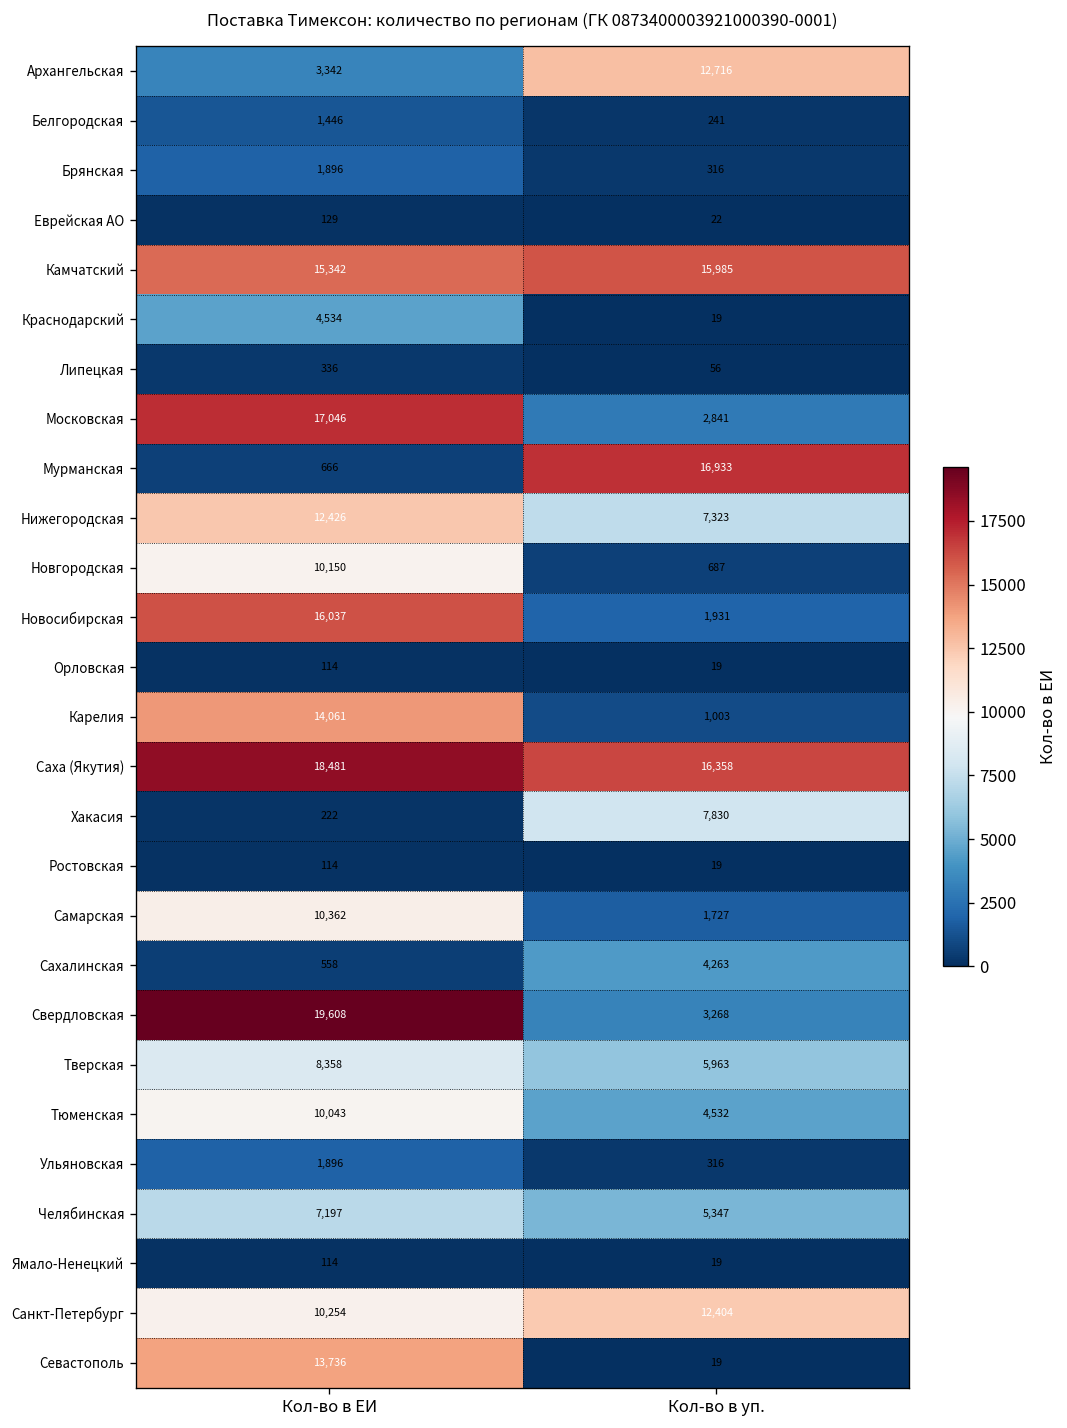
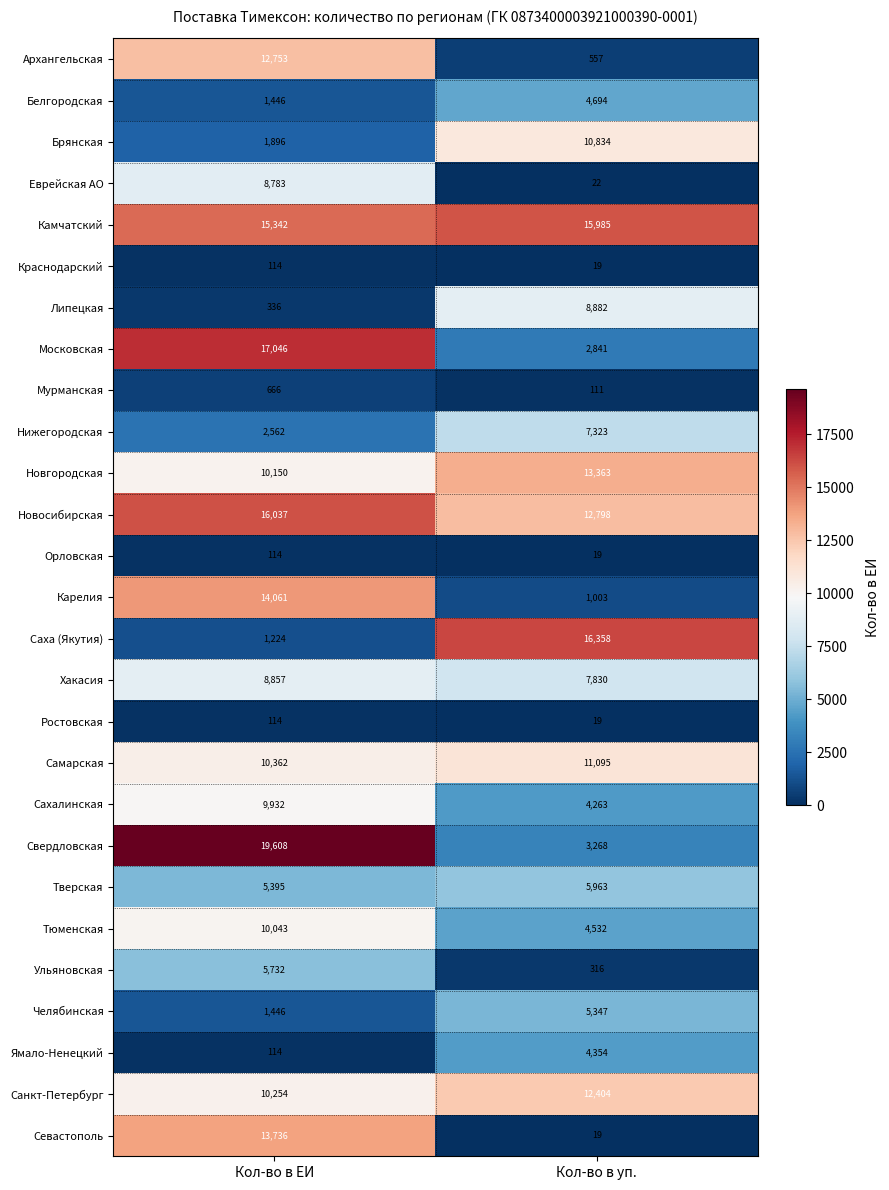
  {
    "Архангельская": {
-     "Кол-во в ЕИ": "3,342",
-     "Кол-во в уп.": "12,716"
+     "Кол-во в ЕИ": "12,753",
+     "Кол-во в уп.": "557"
    },
    "Белгородская": {
      "Кол-во в ЕИ": "1,446",
-     "Кол-во в уп.": "241"
+     "Кол-во в уп.": "4,694"
    },
    "Брянская": {
      "Кол-во в ЕИ": "1,896",
-     "Кол-во в уп.": "316"
+     "Кол-во в уп.": "10,834"
    },
    "Еврейская АО": {
-     "Кол-во в ЕИ": "129",
+     "Кол-во в ЕИ": "8,783",
      "Кол-во в уп.": "22"
    },
    "Камчатский": {
      "Кол-во в ЕИ": "15,342",
      "Кол-во в уп.": "15,985"
    },
    "Краснодарский": {
-     "Кол-во в ЕИ": "4,534",
+     "Кол-во в ЕИ": "114",
      "Кол-во в уп.": "19"
    },
    "Липецкая": {
      "Кол-во в ЕИ": "336",
-     "Кол-во в уп.": "56"
+     "Кол-во в уп.": "8,882"
    },
    "Московская": {
      "Кол-во в ЕИ": "17,046",
      "Кол-во в уп.": "2,841"
    },
    "Мурманская": {
      "Кол-во в ЕИ": "666",
-     "Кол-во в уп.": "16,933"
+     "Кол-во в уп.": "111"
    },
    "Нижегородская": {
-     "Кол-во в ЕИ": "12,426",
+     "Кол-во в ЕИ": "2,562",
      "Кол-во в уп.": "7,323"
    },
    "Новгородская": {
      "Кол-во в ЕИ": "10,150",
-     "Кол-во в уп.": "687"
+     "Кол-во в уп.": "13,363"
    },
    "Новосибирская": {
      "Кол-во в ЕИ": "16,037",
-     "Кол-во в уп.": "1,931"
+     "Кол-во в уп.": "12,798"
    },
    "Орловская": {
      "Кол-во в ЕИ": "114",
      "Кол-во в уп.": "19"
    },
    "Карелия": {
      "Кол-во в ЕИ": "14,061",
      "Кол-во в уп.": "1,003"
    },
    "Саха (Якутия)": {
-     "Кол-во в ЕИ": "18,481",
+     "Кол-во в ЕИ": "1,224",
      "Кол-во в уп.": "16,358"
    },
    "Хакасия": {
-     "Кол-во в ЕИ": "222",
+     "Кол-во в ЕИ": "8,857",
      "Кол-во в уп.": "7,830"
    },
    "Ростовская": {
      "Кол-во в ЕИ": "114",
      "Кол-во в уп.": "19"
    },
    "Самарская": {
      "Кол-во в ЕИ": "10,362",
-     "Кол-во в уп.": "1,727"
+     "Кол-во в уп.": "11,095"
    },
    "Сахалинская": {
-     "Кол-во в ЕИ": "558",
+     "Кол-во в ЕИ": "9,932",
      "Кол-во в уп.": "4,263"
    },
    "Свердловская": {
      "Кол-во в ЕИ": "19,608",
      "Кол-во в уп.": "3,268"
    },
    "Тверская": {
-     "Кол-во в ЕИ": "8,358",
+     "Кол-во в ЕИ": "5,395",
      "Кол-во в уп.": "5,963"
    },
    "Тюменская": {
      "Кол-во в ЕИ": "10,043",
      "Кол-во в уп.": "4,532"
    },
    "Ульяновская": {
-     "Кол-во в ЕИ": "1,896",
+     "Кол-во в ЕИ": "5,732",
      "Кол-во в уп.": "316"
    },
    "Челябинская": {
-     "Кол-во в ЕИ": "7,197",
+     "Кол-во в ЕИ": "1,446",
      "Кол-во в уп.": "5,347"
    },
    "Ямало-Ненецкий": {
      "Кол-во в ЕИ": "114",
-     "Кол-во в уп.": "19"
+     "Кол-во в уп.": "4,354"
    },
    "Санкт-Петербург": {
      "Кол-во в ЕИ": "10,254",
      "Кол-во в уп.": "12,404"
    },
    "Севастополь": {
      "Кол-во в ЕИ": "13,736",
      "Кол-во в уп.": "19"
    }
  }
